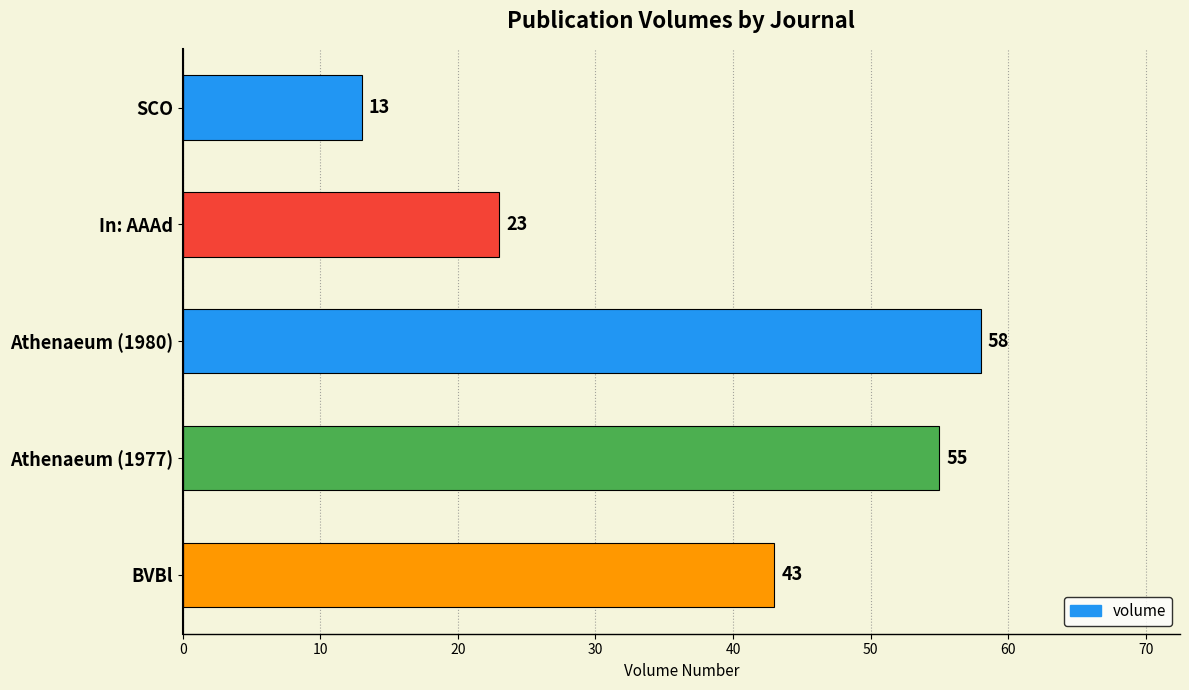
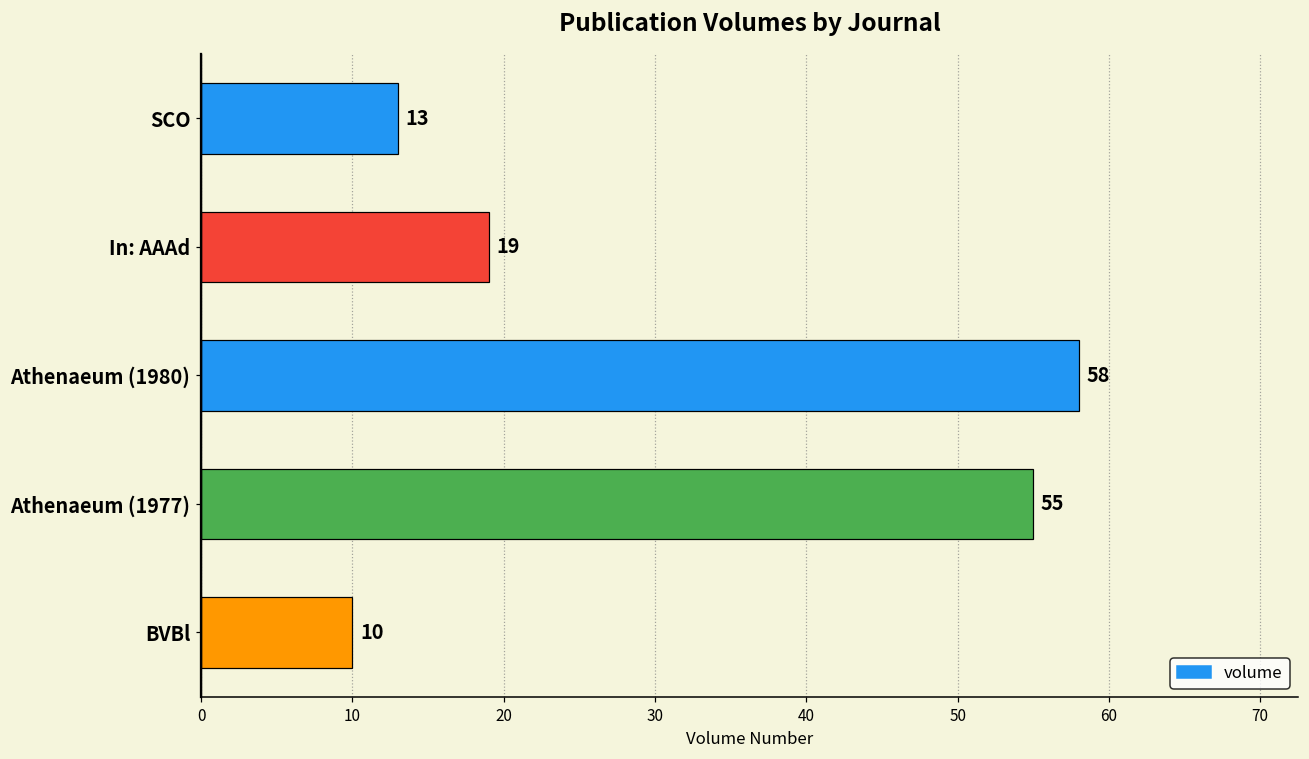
  {
    "SCO": 13,
-   "In: AAAd": 23,
+   "In: AAAd": 19,
    "Athenaeum (1980)": 58,
    "Athenaeum (1977)": 55,
-   "BVBl": 43
+   "BVBl": 10
  }
